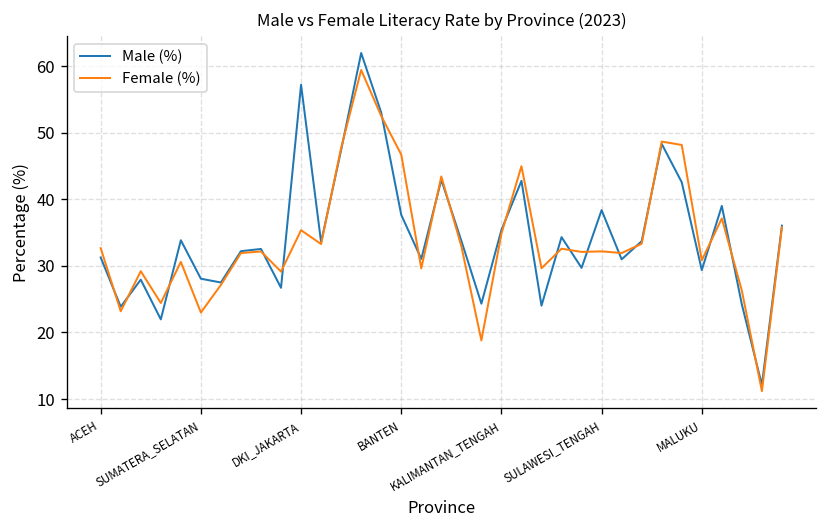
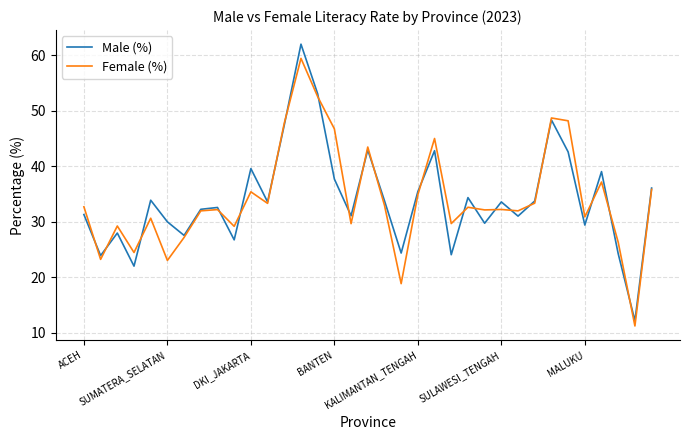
  {
    "Male (%)": {
      "ACEH": 31,
-     "SUMATERA_SELATAN": 28,
-     "DKI_JAKARTA": 57,
+     "SUMATERA_SELATAN": 30,
+     "DKI_JAKARTA": 40,
      "BANTEN": 38,
      "KALIMANTAN_TENGAH": 35,
-     "SULAWESI_TENGAH": 38,
+     "SULAWESI_TENGAH": 34,
      "MALUKU": 29
    },
    "Female (%)": {
      "ACEH": 33,
      "SUMATERA_SELATAN": 23,
      "DKI_JAKARTA": 35,
      "BANTEN": 47,
      "KALIMANTAN_TENGAH": 35,
      "SULAWESI_TENGAH": 32,
      "MALUKU": 31
    }
  }
